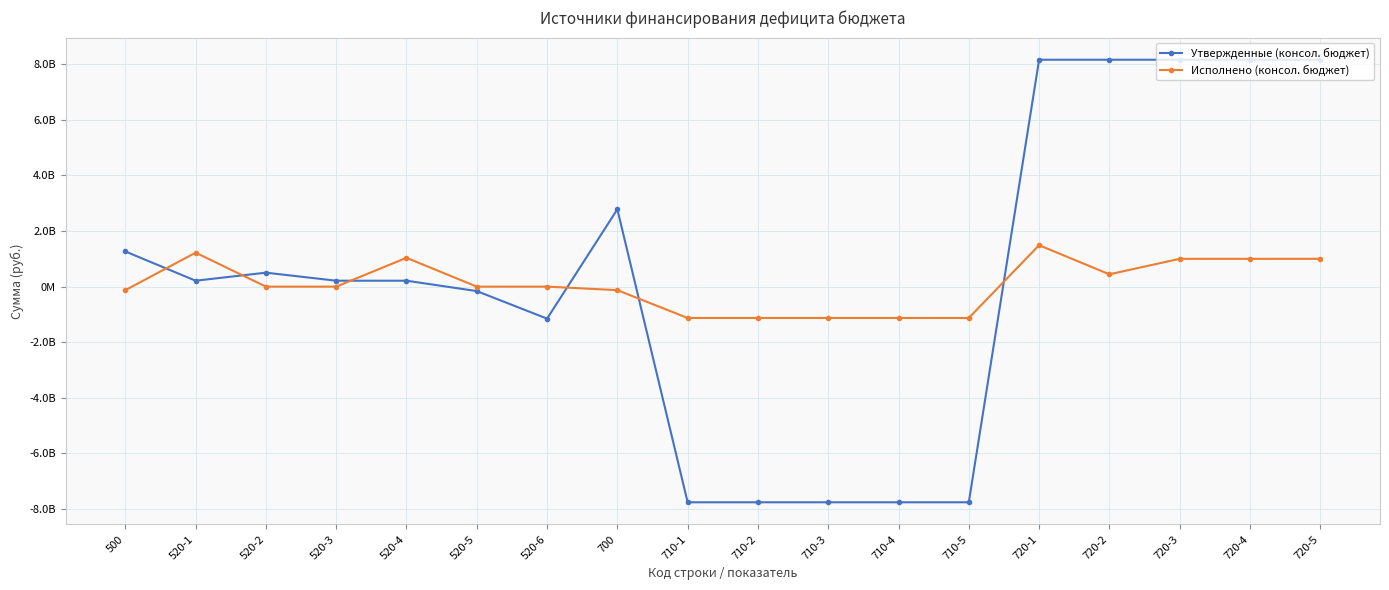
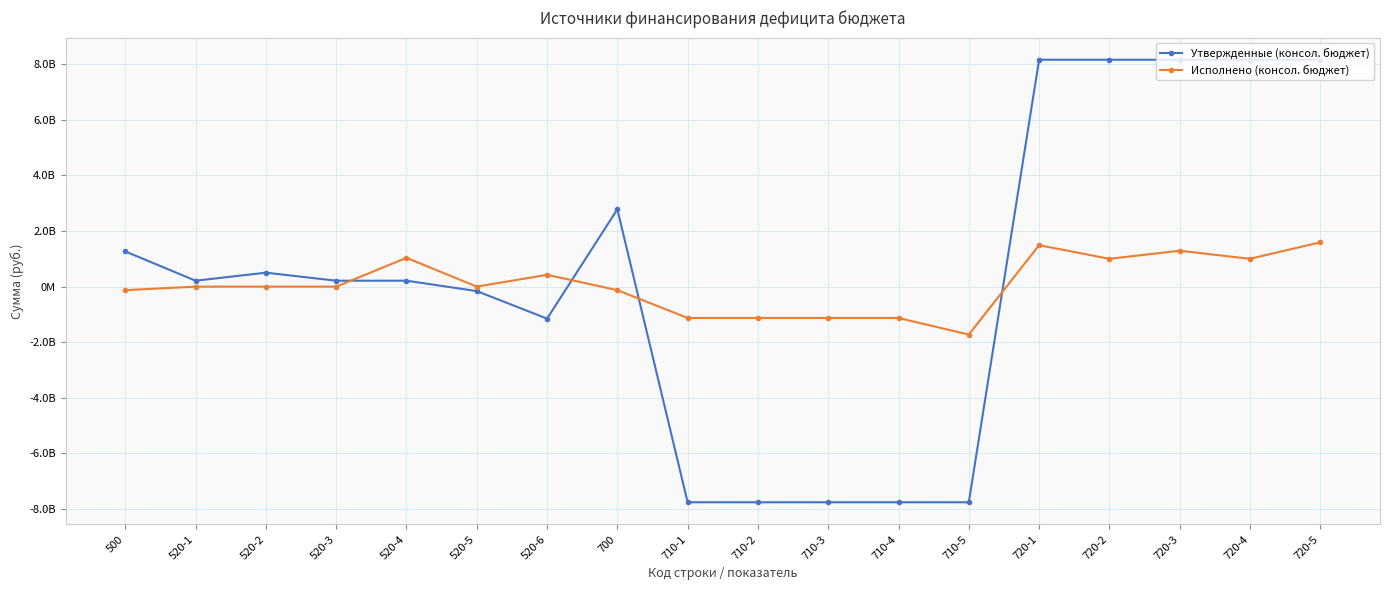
  {
    "Утвержденные (консол. бюджет)": {
      "500": 1300000000,
      "520-1": 200000000,
      "520-2": 500000000,
      "520-3": 200000000,
      "520-4": 200000000,
      "520-5": -200000000,
      "520-6": -1200000000,
      "700": 2800000000,
      "710-1": -7800000000,
      "710-2": -7800000000,
      "710-3": -7800000000,
      "710-4": -7800000000,
      "710-5": -7800000000,
      "720-1": 8200000000,
      "720-2": 8200000000
    },
    "Исполнено (консол. бюджет)": {
      "500": -100000000,
-     "520-1": 1200000000,
+     "520-1": 0,
      "520-2": 0,
      "520-3": 0,
      "520-4": 1000000000,
      "520-5": 0,
-     "520-6": 0,
+     "520-6": 400000000,
      "700": -100000000,
      "710-1": -1100000000,
      "710-2": -1100000000,
      "710-3": -1100000000,
      "710-4": -1100000000,
-     "710-5": -1100000000,
+     "710-5": -1700000000,
      "720-1": 1500000000,
-     "720-2": 400000000,
-     "720-3": 1000000000,
+     "720-2": 1000000000,
+     "720-3": 1300000000,
      "720-4": 1000000000,
-     "720-5": 1000000000
+     "720-5": 1600000000
    }
  }
